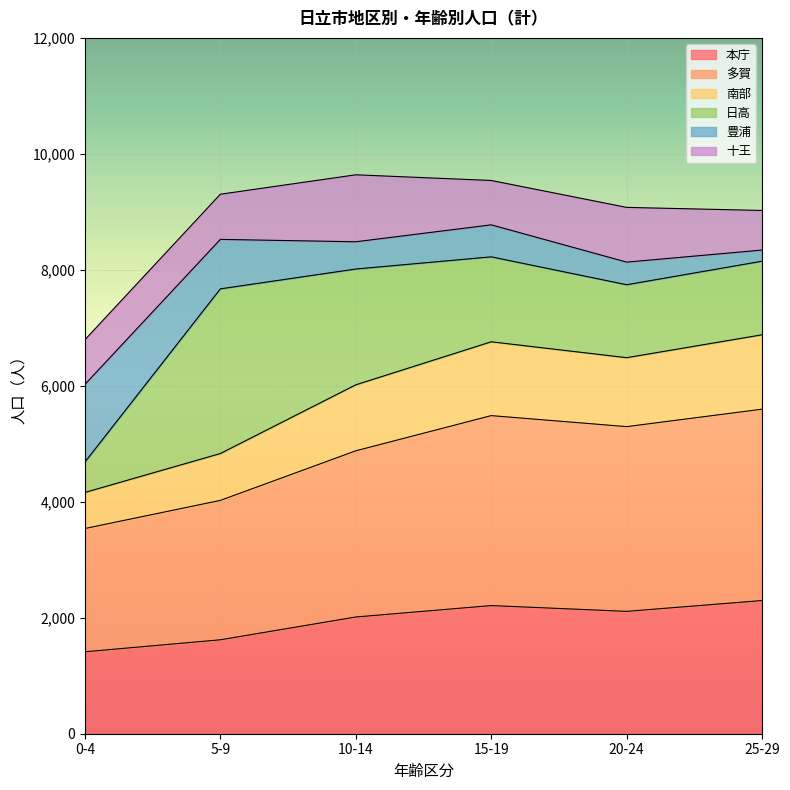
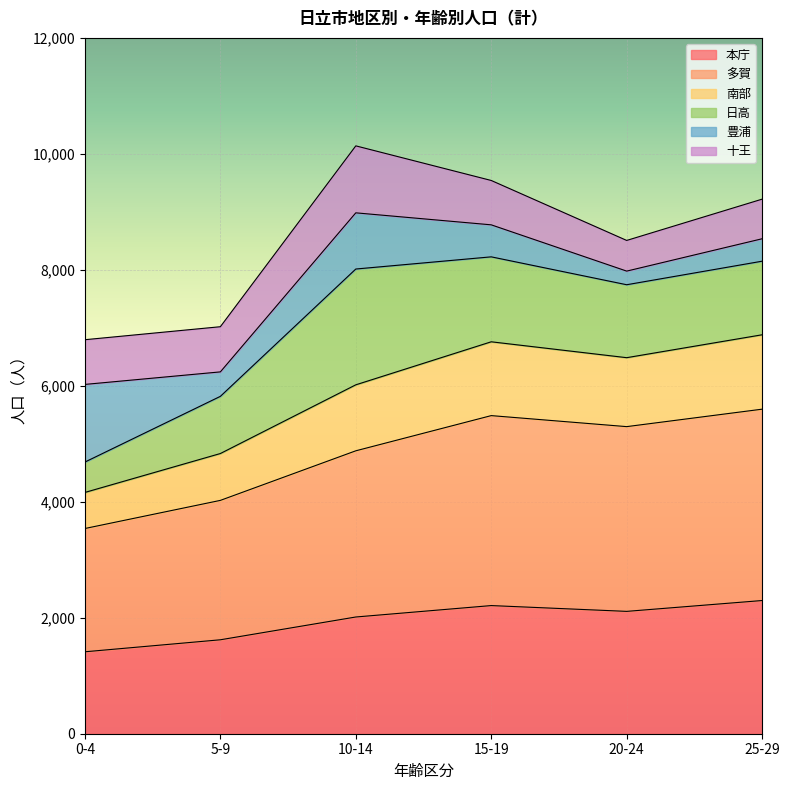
  {
    "日高": {
      "0-4": "500",
-     "5-9": "2,800",
+     "5-9": "1,000",
      "10-14": "2,000",
      "15-19": "1,500",
      "20-24": "1,300",
      "25-29": "1,300"
    },
    "豊浦": {
      "0-4": "1,300",
-     "5-9": "900",
-     "10-14": "500",
+     "5-9": "400",
+     "10-14": "1,000",
      "15-19": "600",
-     "20-24": "400",
-     "25-29": "200"
+     "20-24": "200",
+     "25-29": "400"
    },
    "十王": {
      "0-4": "800",
      "5-9": "800",
      "10-14": "1,200",
      "15-19": "800",
-     "20-24": "900",
+     "20-24": "500",
      "25-29": "700"
    }
  }
